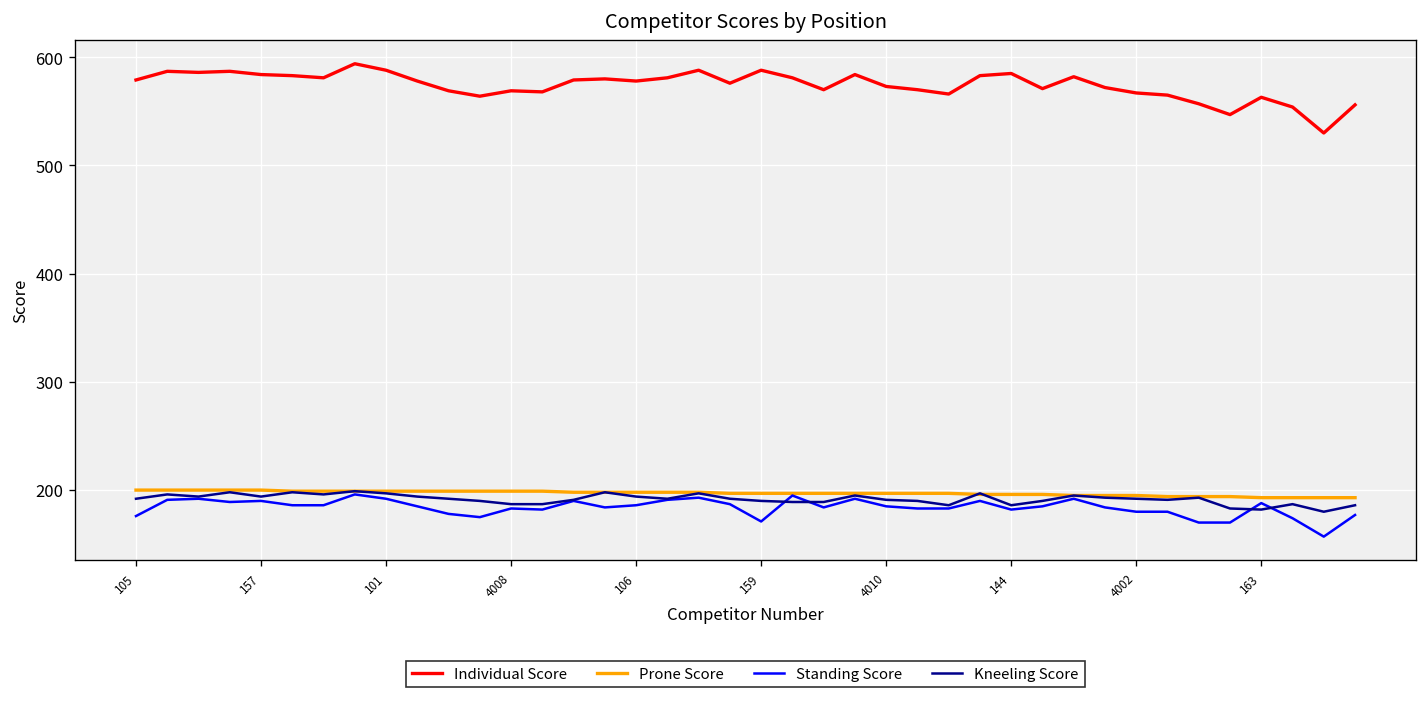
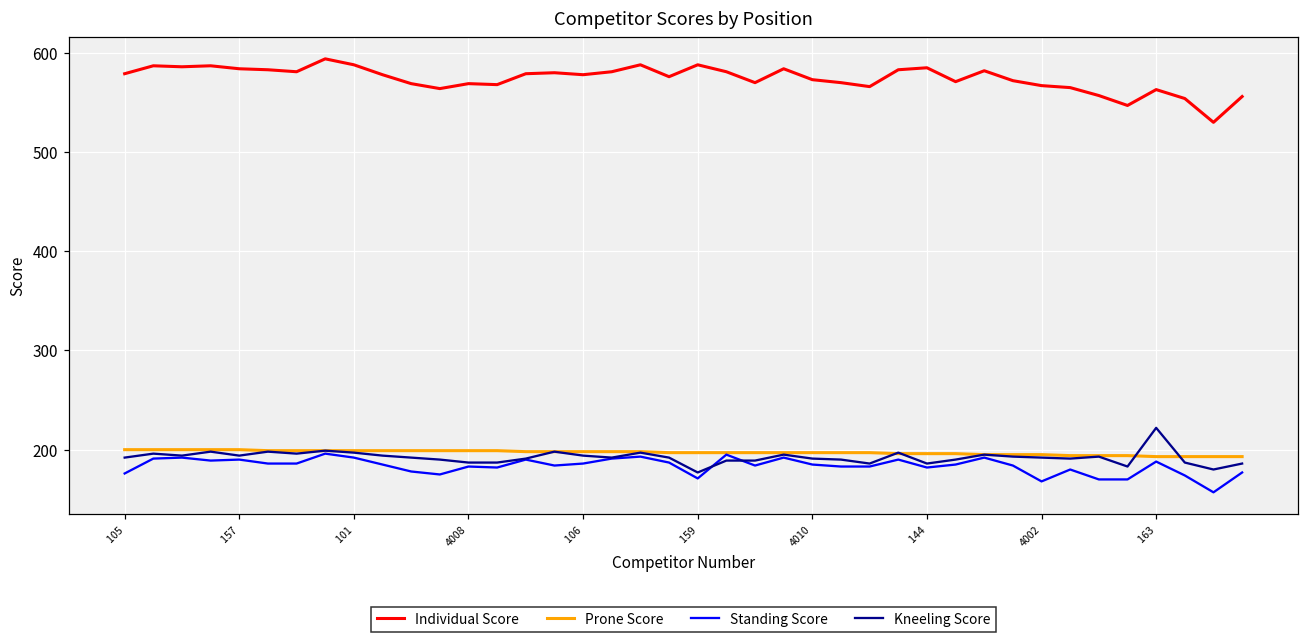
  {
    "Individual Score": {
      "105": 580,
      "157": 580,
      "101": 590,
      "4008": 570,
      "106": 580,
      "159": 590,
      "4010": 570,
      "144": 590,
      "4002": 570,
      "163": 560
    },
    "Prone Score": {
      "105": 200,
      "157": 200,
      "4008": 200,
      "106": 200,
      "159": 200,
      "4010": 200,
      "144": 200,
      "4002": 200,
      "163": 190
    },
    "Standing Score": {
      "105": 180,
      "157": 190,
      "101": 190,
      "4008": 180,
      "106": 190,
      "159": 170,
      "4010": 190,
      "144": 180,
-     "4002": 180,
+     "4002": 170,
      "163": 190
    },
    "Kneeling Score": {
      "105": 190,
      "157": 190,
      "4008": 190,
      "106": 190,
-     "159": 190,
+     "159": 180,
      "4010": 190,
      "144": 190,
      "4002": 190,
-     "163": 180
+     "163": 220
    }
  }
